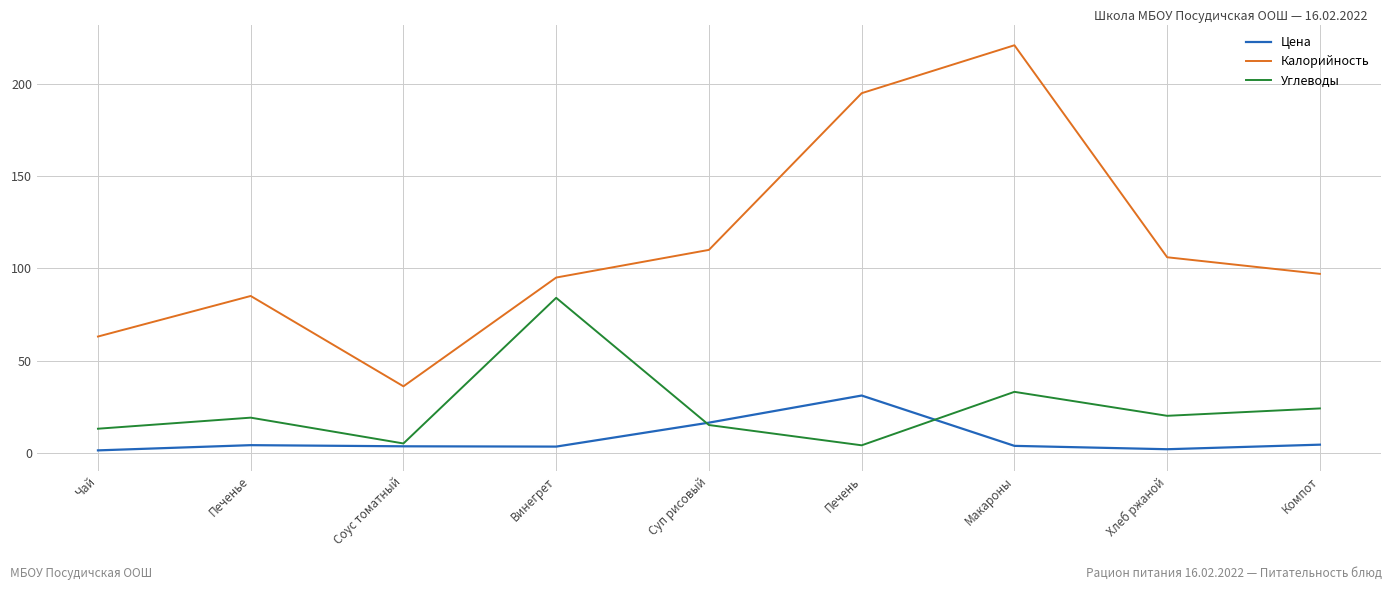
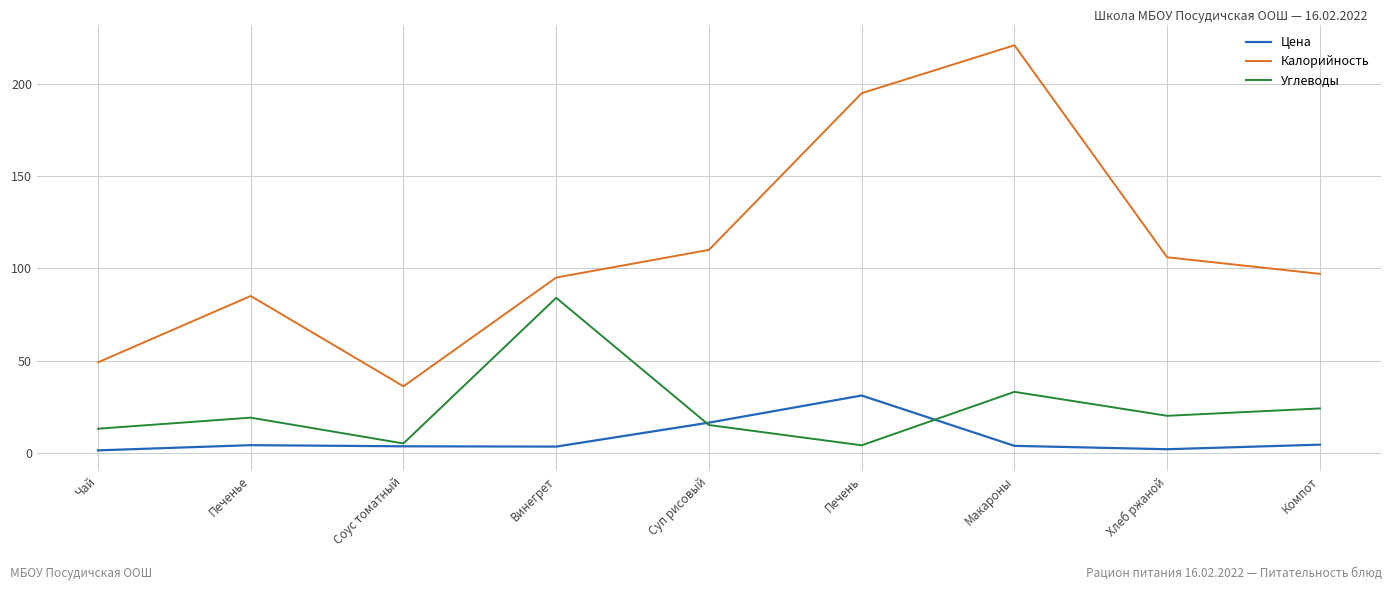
  {
    "Цена": {
      "Чай": 1,
      "Печенье": 4,
      "Соус томатный": 3,
      "Винегрет": 3,
      "Печень": 31,
      "Макароны": 4,
      "Хлеб ржаной": 2,
      "Компот": 4
    },
    "Калорийность": {
-     "Чай": 63,
+     "Чай": 49,
      "Печенье": 85,
      "Соус томатный": 36,
      "Винегрет": 95,
      "Суп рисовый": 110,
      "Печень": 195,
      "Макароны": 221,
      "Хлеб ржаной": 106,
      "Компот": 97
    },
    "Углеводы": {
      "Чай": 13,
      "Печенье": 19,
      "Соус томатный": 5,
      "Винегрет": 84,
      "Печень": 4,
      "Макароны": 33,
      "Хлеб ржаной": 20,
      "Компот": 24
    }
  }
